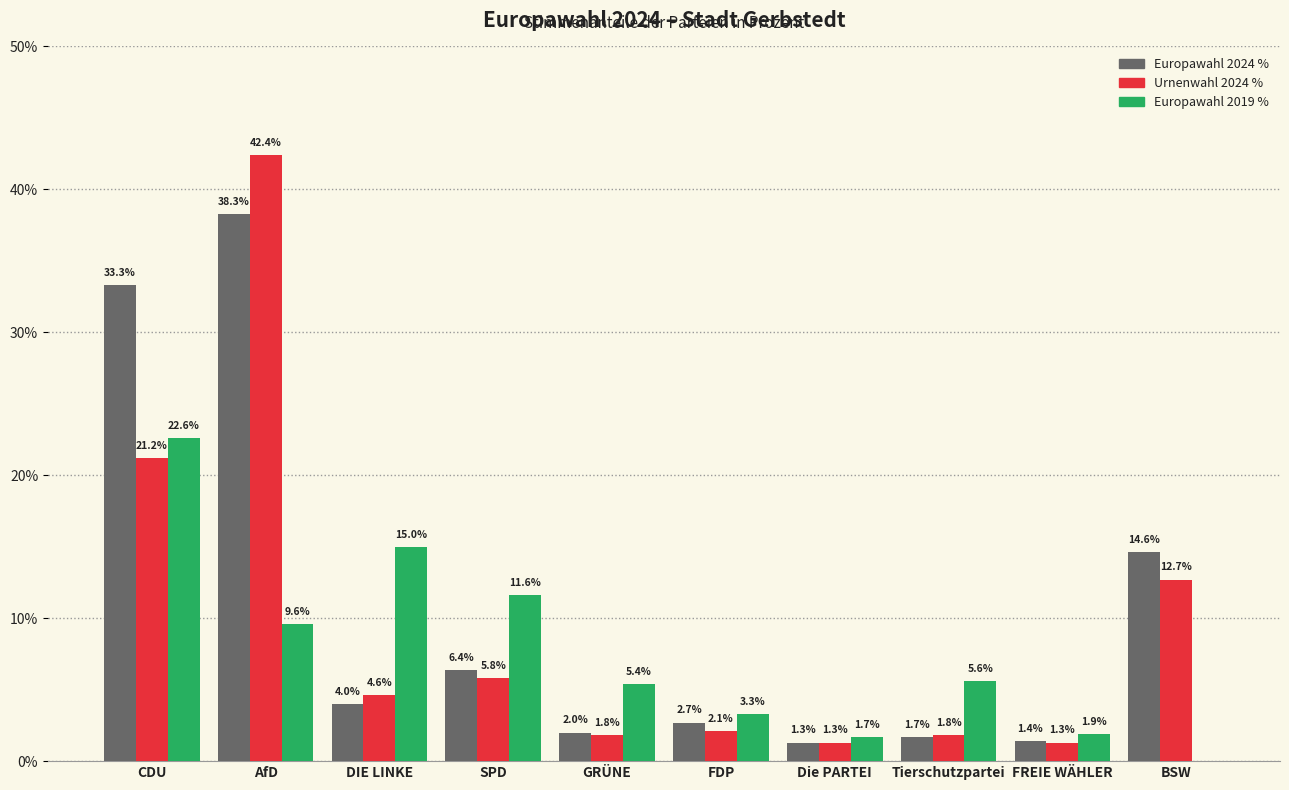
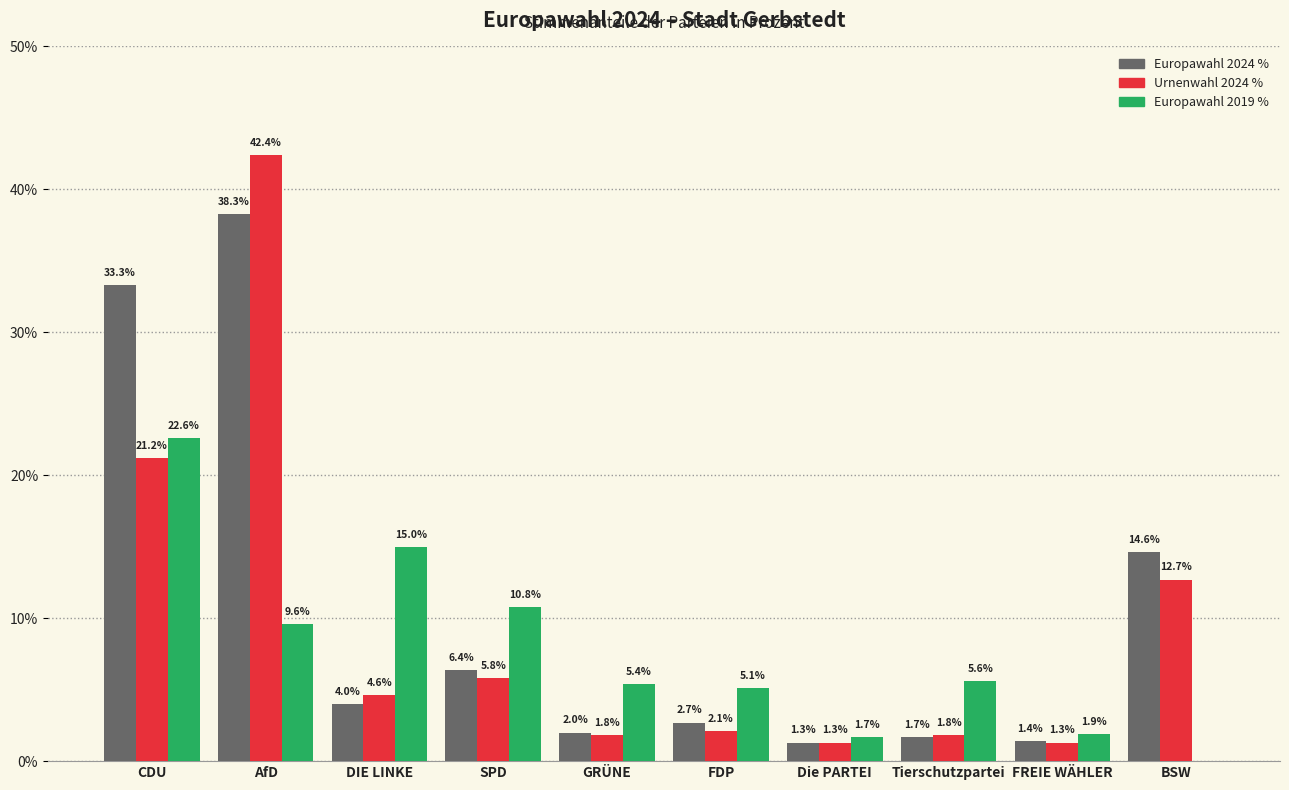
  {
    "Europawahl 2024 %": {
      "CDU": "33.3%",
      "AfD": "38.3%",
      "DIE LINKE": "4.0%",
      "SPD": "6.4%",
      "GRÜNE": "2.0%",
      "FDP": "2.7%",
      "Die PARTEI": "1.3%",
      "Tierschutzpartei": "1.7%",
      "FREIE WÄHLER": "1.4%",
      "BSW": "14.6%"
    },
    "Urnenwahl 2024 %": {
      "CDU": "21.2%",
      "AfD": "42.4%",
      "DIE LINKE": "4.6%",
      "SPD": "5.8%",
      "GRÜNE": "1.8%",
      "FDP": "2.1%",
      "Die PARTEI": "1.3%",
      "Tierschutzpartei": "1.8%",
      "FREIE WÄHLER": "1.3%",
      "BSW": "12.7%"
    },
    "Europawahl 2019 %": {
      "CDU": "22.6%",
      "AfD": "9.6%",
      "DIE LINKE": "15.0%",
-     "SPD": "11.6%",
+     "SPD": "10.8%",
      "GRÜNE": "5.4%",
-     "FDP": "3.3%",
+     "FDP": "5.1%",
      "Die PARTEI": "1.7%",
      "Tierschutzpartei": "5.6%",
      "FREIE WÄHLER": "1.9%"
    }
  }
